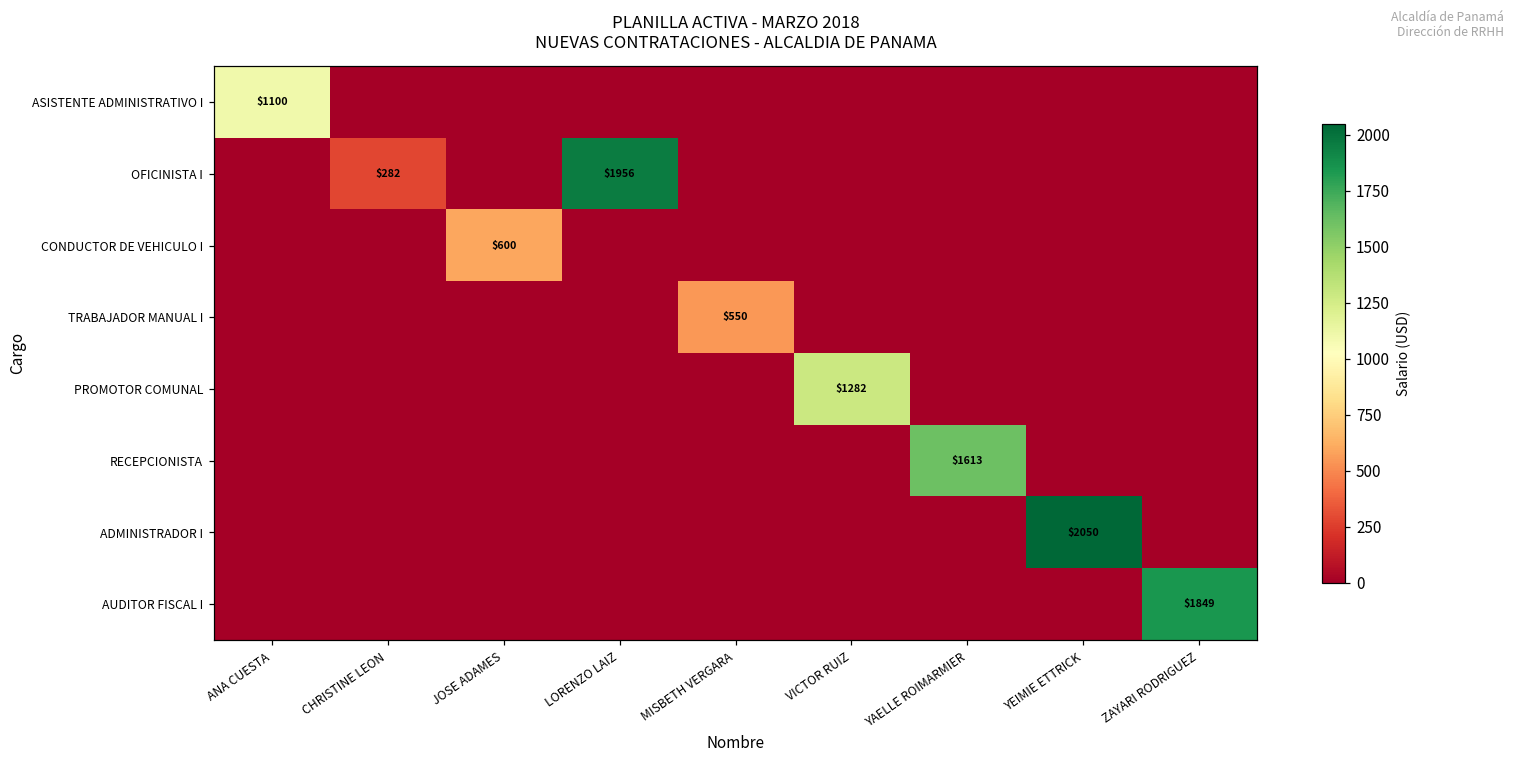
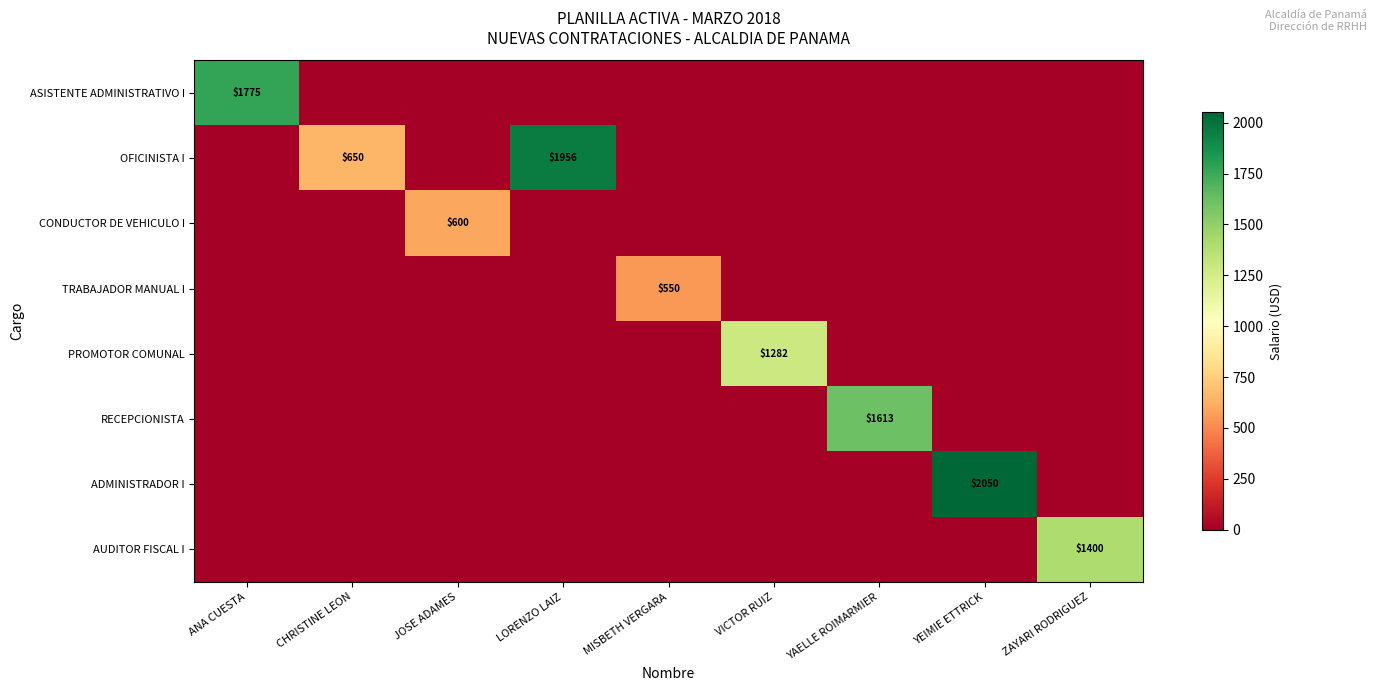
  {
    "ASISTENTE ADMINISTRATIVO I": {
-     "ANA CUESTA": "$1100"
+     "ANA CUESTA": "$1775"
    },
    "OFICINISTA I": {
-     "CHRISTINE LEON": "$282",
+     "CHRISTINE LEON": "$650",
      "LORENZO LAIZ": "$1956"
    },
    "CONDUCTOR DE VEHICULO I": {
      "JOSE ADAMES": "$600"
    },
    "TRABAJADOR MANUAL I": {
      "MISBETH VERGARA": "$550"
    },
    "PROMOTOR COMUNAL": {
      "VICTOR RUIZ": "$1282"
    },
    "RECEPCIONISTA": {
      "YAELLE ROIMARMIER": "$1613"
    },
    "ADMINISTRADOR I": {
      "YEIMIE ETTRICK": "$2050"
    },
    "AUDITOR FISCAL I": {
-     "ZAYARI RODRIGUEZ": "$1849"
+     "ZAYARI RODRIGUEZ": "$1400"
    }
  }
